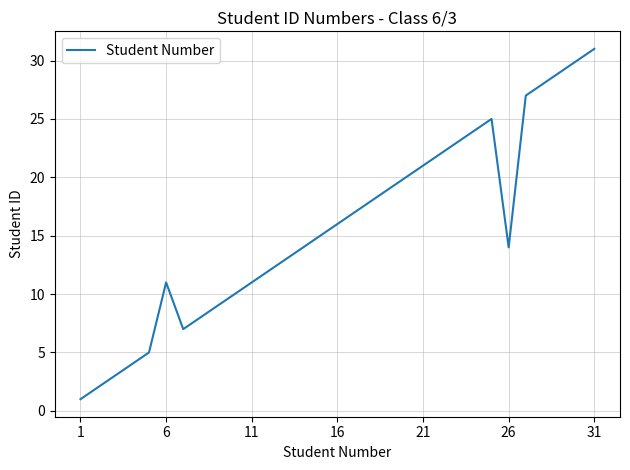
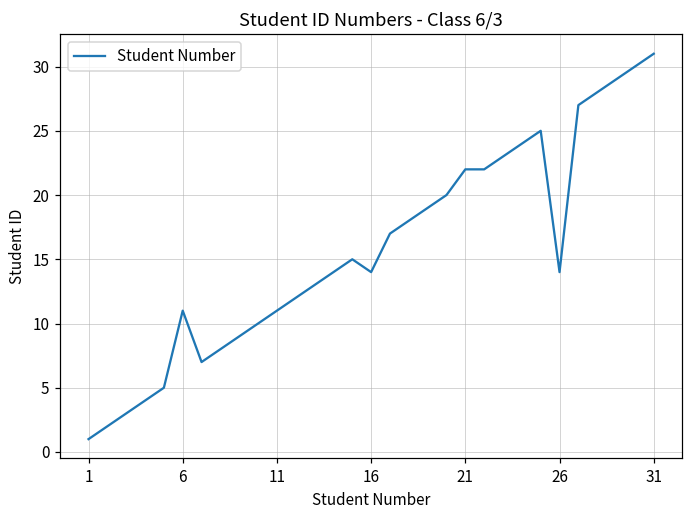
  {
    "1": 1,
    "6": 11,
    "11": 11,
-   "16": 16,
-   "21": 21,
+   "16": 14,
+   "21": 22,
    "26": 14,
    "31": 31
  }
